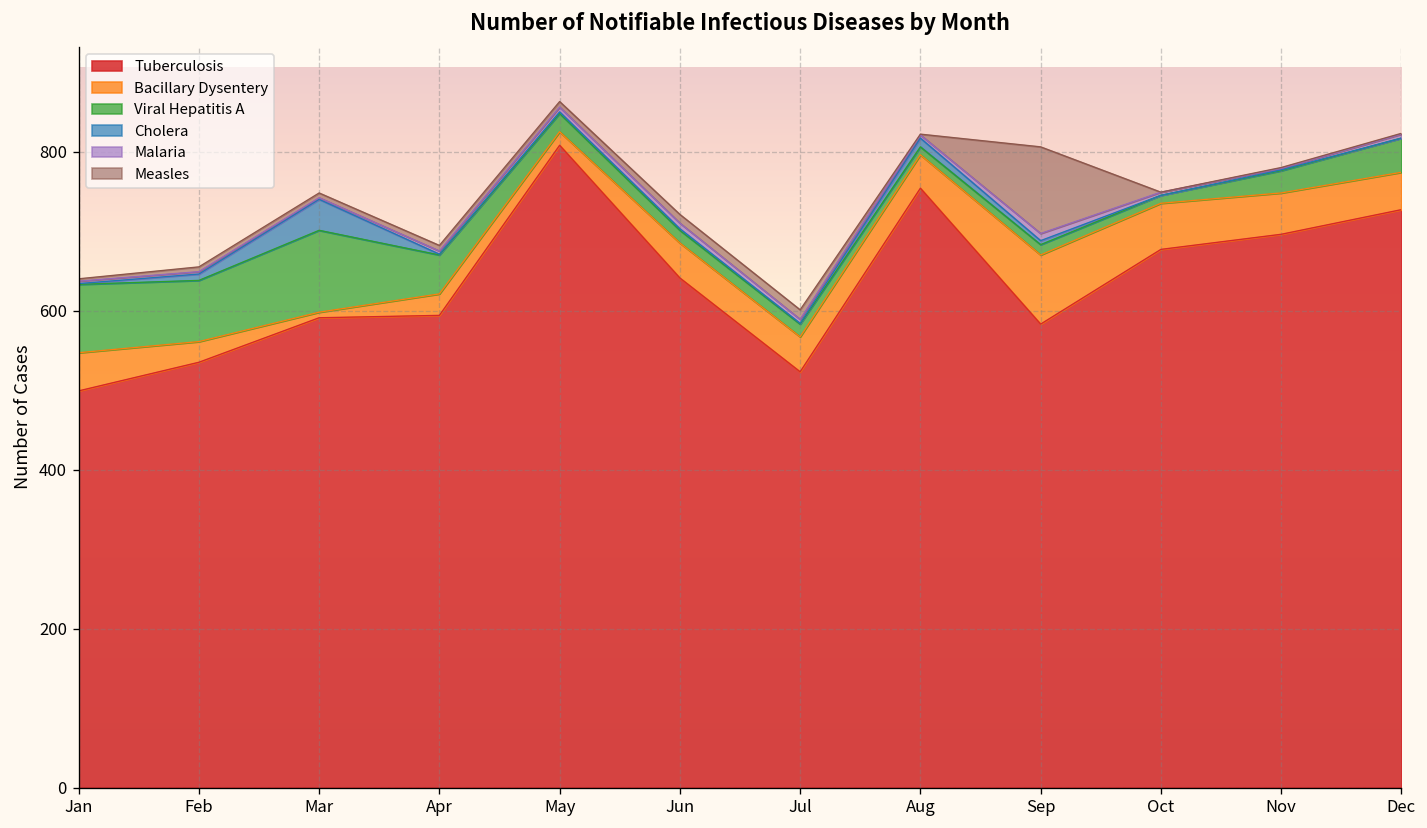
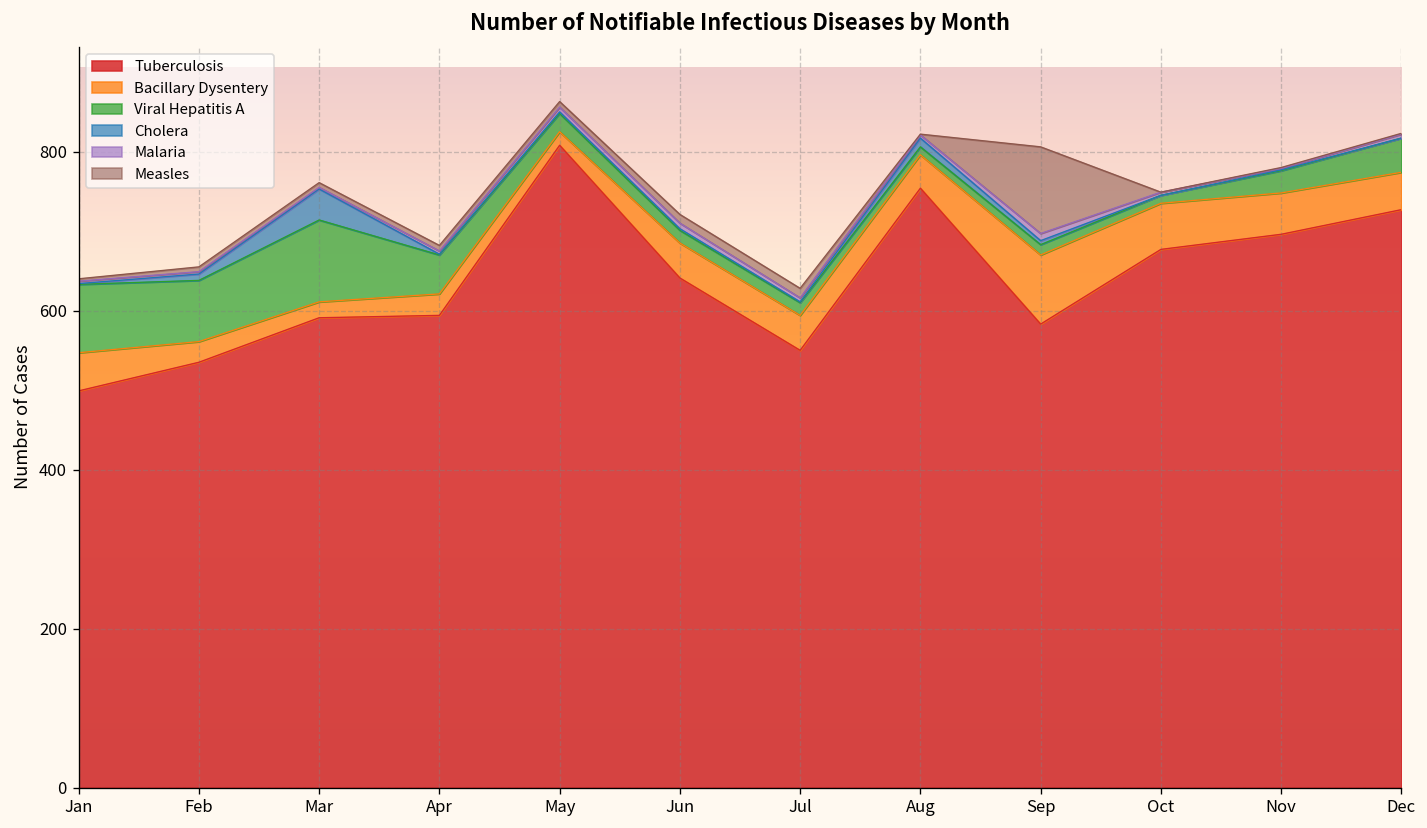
  {
    "Tuberculosis": {
      "Jan": 500,
      "Feb": 540,
      "Mar": 590,
      "Apr": 590,
      "May": 810,
      "Jun": 640,
-     "Jul": 520,
+     "Jul": 550,
      "Aug": 750,
      "Sep": 580,
      "Oct": 680,
      "Nov": 700,
      "Dec": 730
    },
    "Bacillary Dysentery": {
      "Jan": 50,
      "Feb": 30,
-     "Mar": 10,
+     "Mar": 20,
      "Apr": 30,
      "May": 20,
      "Jun": 40,
      "Jul": 40,
      "Aug": 40,
      "Sep": 90,
      "Oct": 60,
      "Nov": 50,
      "Dec": 50
    },
    "Viral Hepatitis A": {
      "Feb": 80,
      "Mar": 100,
      "Aug": 10,
      "Sep": 10
    },
    "Cholera": {
      "Aug": 10,
      "Sep": 10
    },
    "Malaria": {
      "Apr": 0,
      "May": 10,
      "Jun": 10,
      "Jul": 10,
      "Sep": 10
    },
    "Measles": {
      "Feb": 10,
      "Mar": 10,
      "Apr": 10,
      "May": 10,
      "Jun": 10,
      "Jul": 10,
      "Sep": 110
    }
  }
